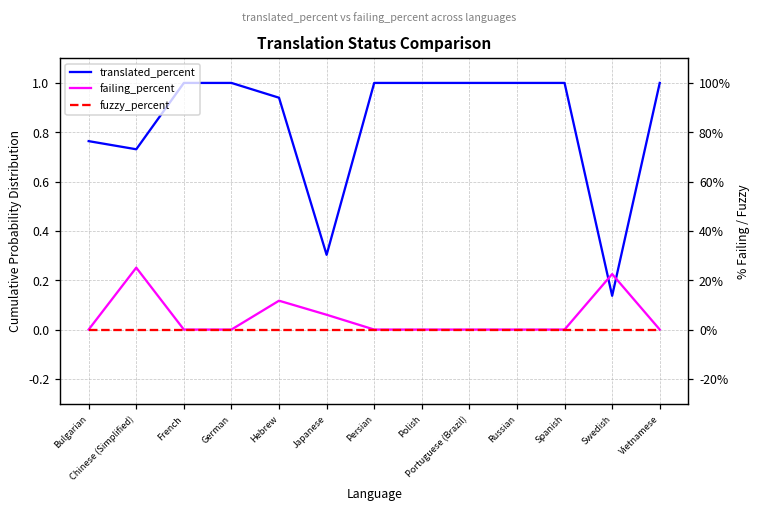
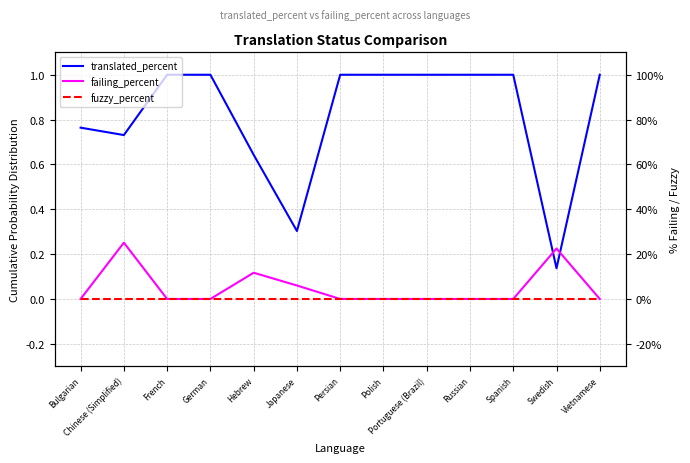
  {
    "translated_percent": {
      "Bulgarian": 0.76,
      "Chinese (Simplified)": 0.73,
      "German": 1.00,
-     "Hebrew": 0.94,
+     "Hebrew": 0.64,
      "Japanese": 0.30,
      "Persian": 1.00,
      "Polish": 1.00,
      "Portuguese (Brazil)": 1.00,
      "Russian": 1.00,
      "Spanish": 1.00,
      "Swedish": 0.14,
      "Vietnamese": 1.00
    },
    "failing_percent": {
      "Chinese (Simplified)": 0.25,
      "Hebrew": 0.12,
      "Japanese": 0.06,
      "Swedish": 0.23
    },
    "fuzzy_percent": {
      "Chinese (Simplified)": 0.00,
      "Hebrew": 0.00,
      "Japanese": 0.00,
      "Swedish": 0.00
    }
  }
